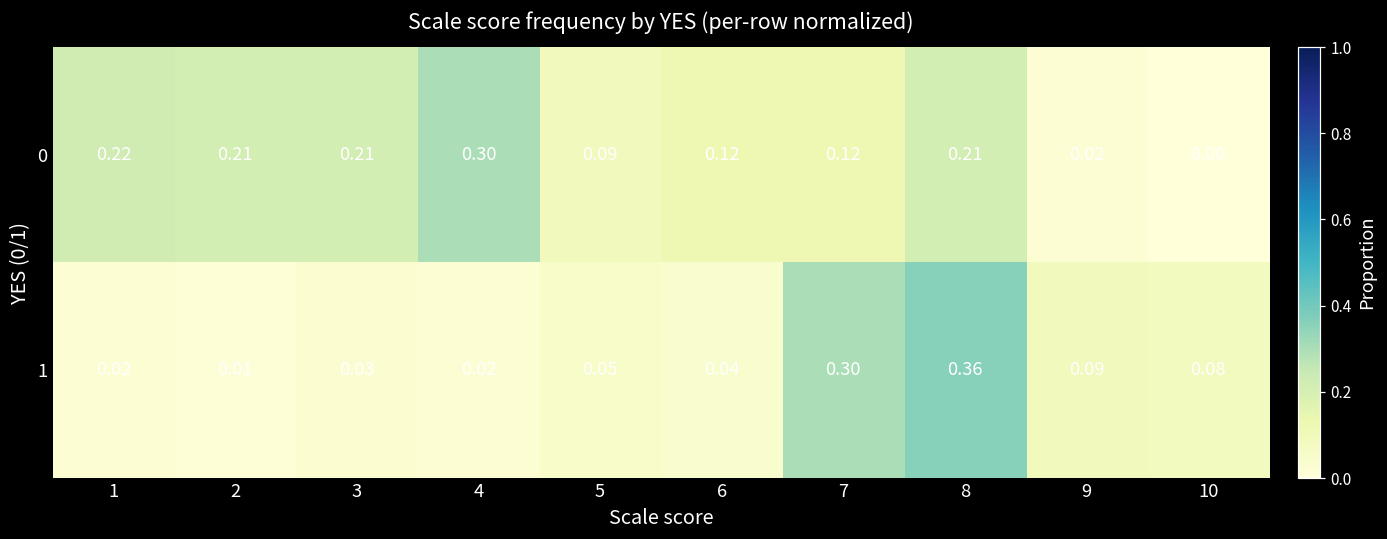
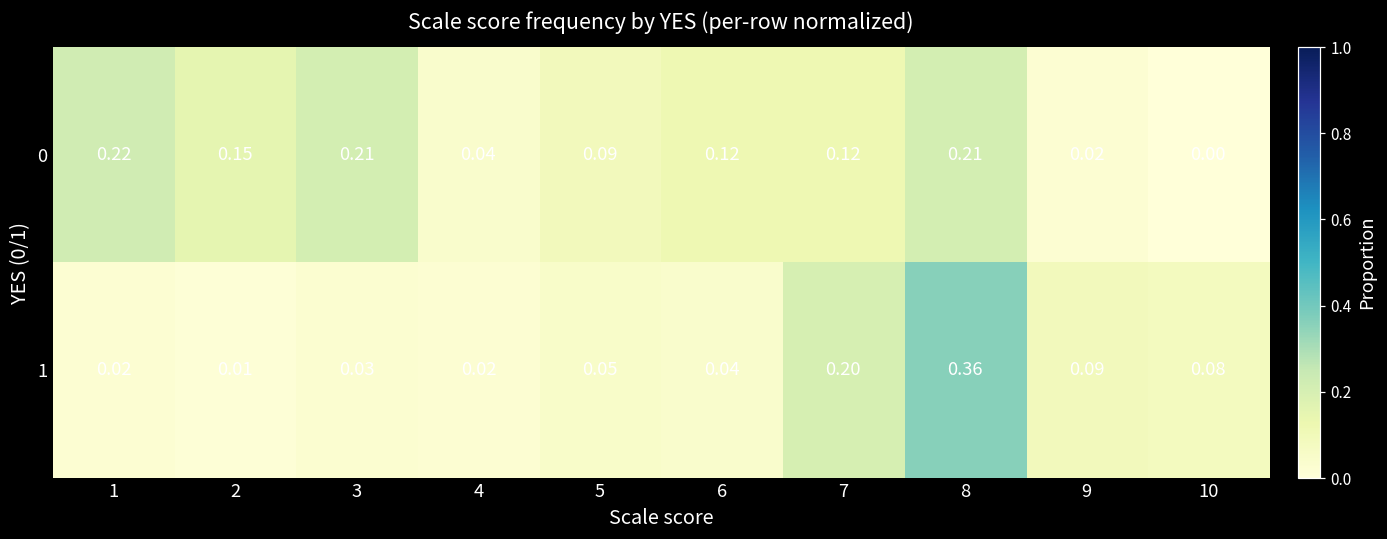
  {
    "0": {
      "1": 0.22,
-     "2": 0.21,
+     "2": 0.15,
      "3": 0.21,
-     "4": 0.30,
+     "4": 0.04,
      "5": 0.09,
      "6": 0.12,
      "7": 0.12,
      "8": 0.21
    },
    "1": {
      "5": 0.05,
      "6": 0.04,
-     "7": 0.30,
+     "7": 0.20,
      "8": 0.36,
      "9": 0.09,
      "10": 0.08
    }
  }
